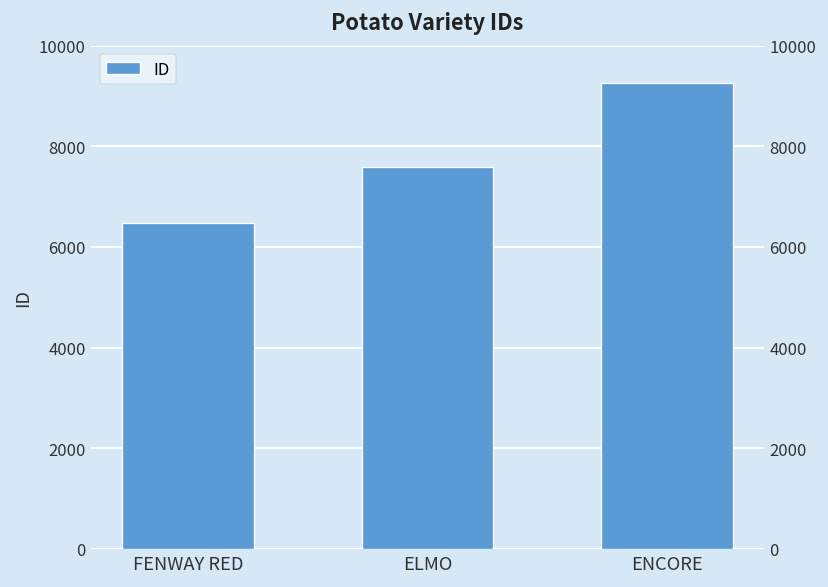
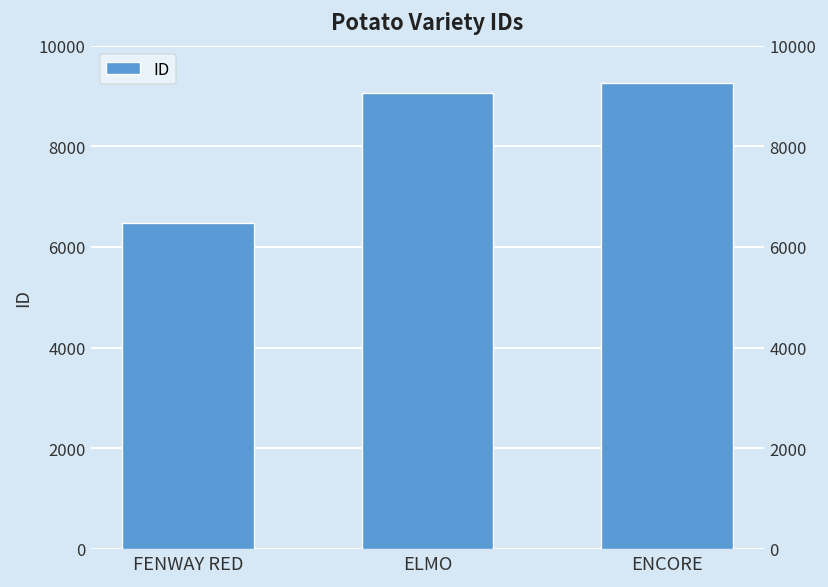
  {
    "FENWAY RED": 6500,
-   "ELMO": 7600,
+   "ELMO": 9100,
    "ENCORE": 9300
  }
